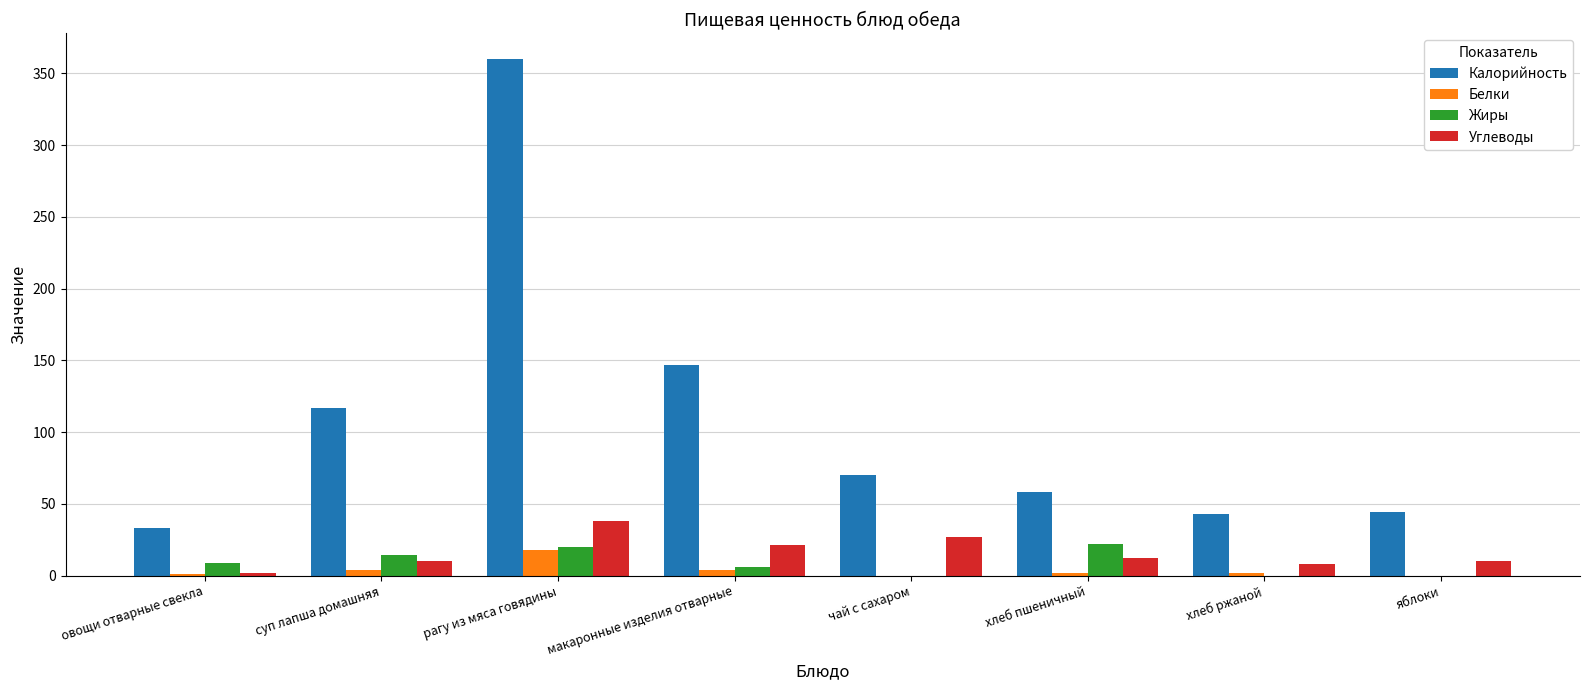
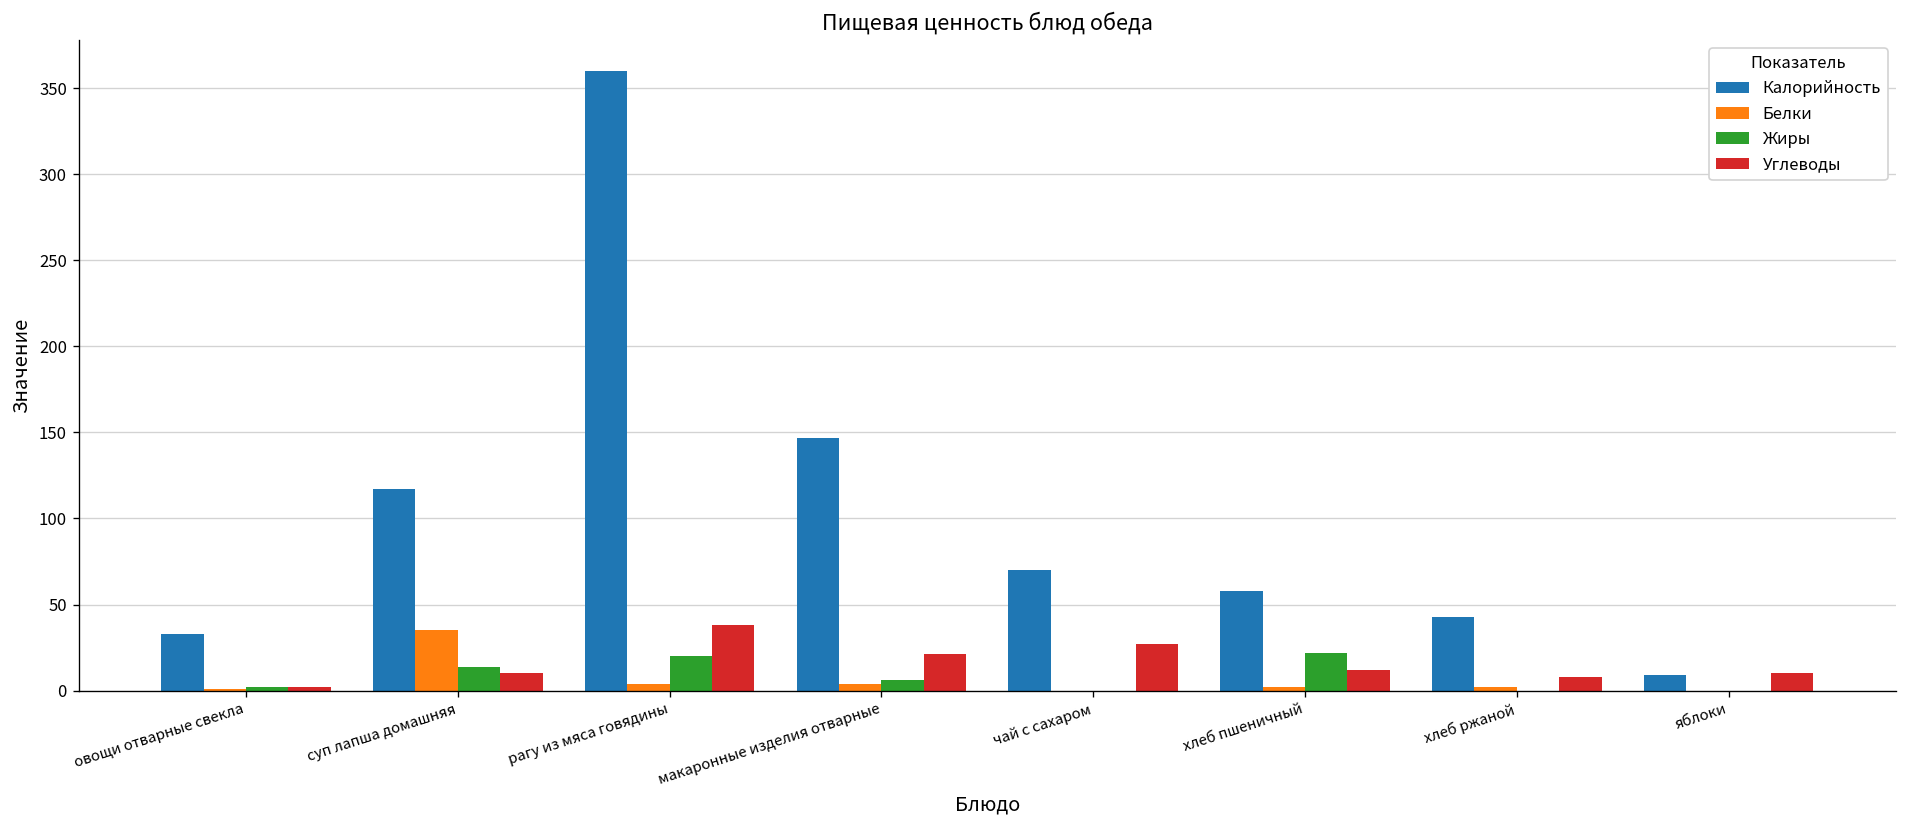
  {
    "Калорийность": {
      "овощи отварные свекла": 33,
      "суп лапша домашняя": 117,
      "рагу из мяса говядины": 360,
      "макаронные изделия отварные": 147,
      "чай с сахаром": 70,
      "хлеб пшеничный": 58,
      "хлеб ржаной": 43,
-     "яблоки": 44
+     "яблоки": 9
    },
    "Белки": {
-     "суп лапша домашняя": 4,
-     "рагу из мяса говядины": 18,
+     "суп лапша домашняя": 35,
+     "рагу из мяса говядины": 4,
      "макаронные изделия отварные": 4,
      "чай с сахаром": 0,
      "хлеб пшеничный": 2,
      "хлеб ржаной": 2,
      "яблоки": 0
    },
    "Жиры": {
-     "овощи отварные свекла": 9,
+     "овощи отварные свекла": 2,
      "суп лапша домашняя": 14,
      "рагу из мяса говядины": 20,
      "макаронные изделия отварные": 6,
      "чай с сахаром": 0,
      "хлеб пшеничный": 22,
      "хлеб ржаной": 0,
      "яблоки": 0
    },
    "Углеводы": {
      "овощи отварные свекла": 2,
      "суп лапша домашняя": 10,
      "рагу из мяса говядины": 38,
      "макаронные изделия отварные": 21,
      "чай с сахаром": 27,
      "хлеб пшеничный": 12,
      "хлеб ржаной": 8,
      "яблоки": 10
    }
  }
